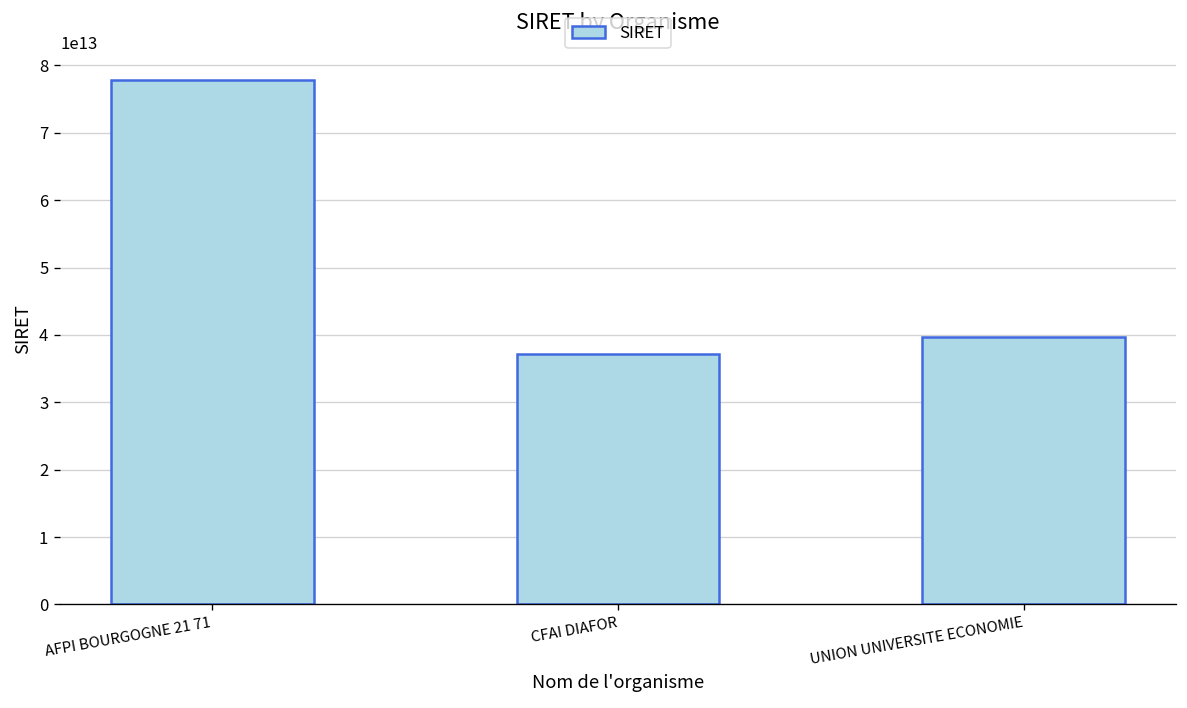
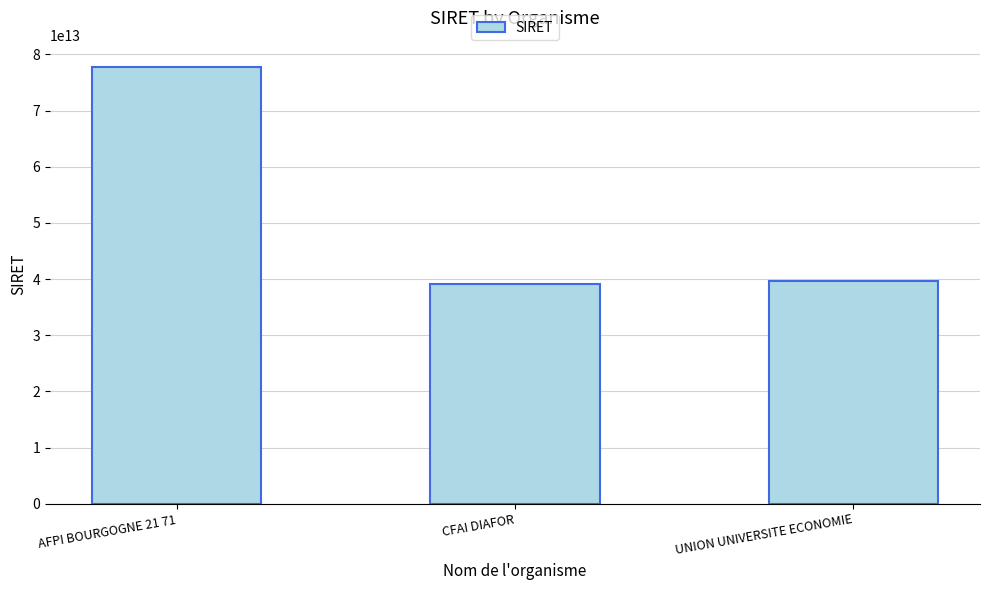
  {
    "AFPI BOURGOGNE 21 71": 78000000000000,
-   "CFAI DIAFOR": 37000000000000,
+   "CFAI DIAFOR": 39000000000000,
    "UNION UNIVERSITE ECONOMIE": 40000000000000
  }
